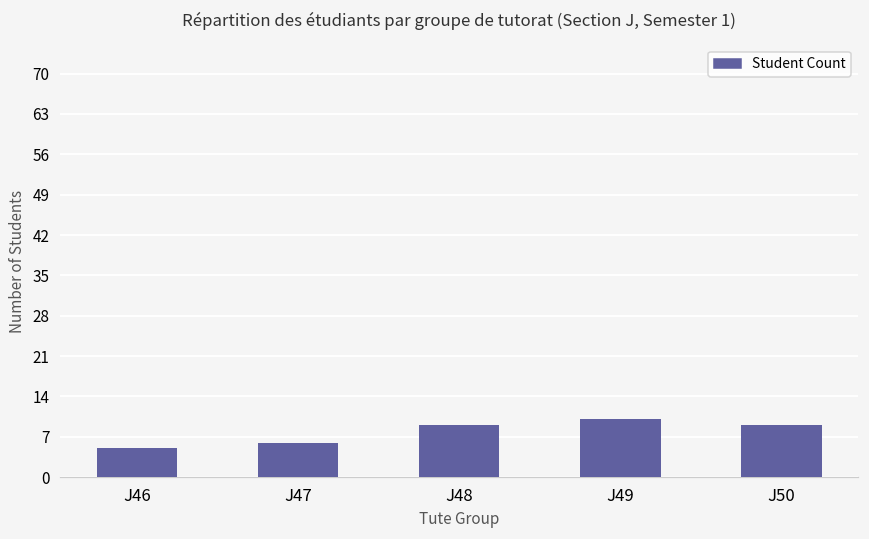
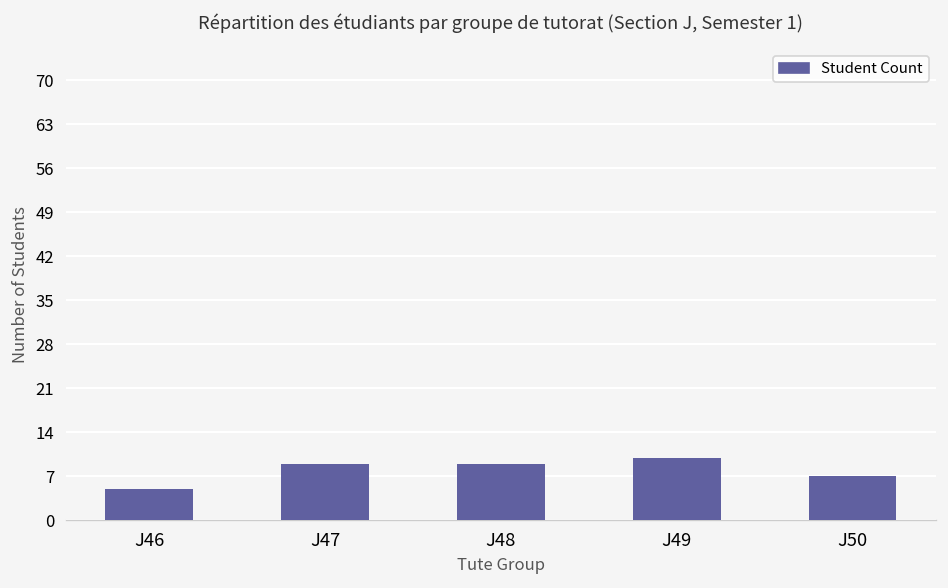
  {
    "J46": 5,
-   "J47": 6,
+   "J47": 9,
    "J48": 9,
    "J49": 10,
-   "J50": 9
+   "J50": 7
  }
